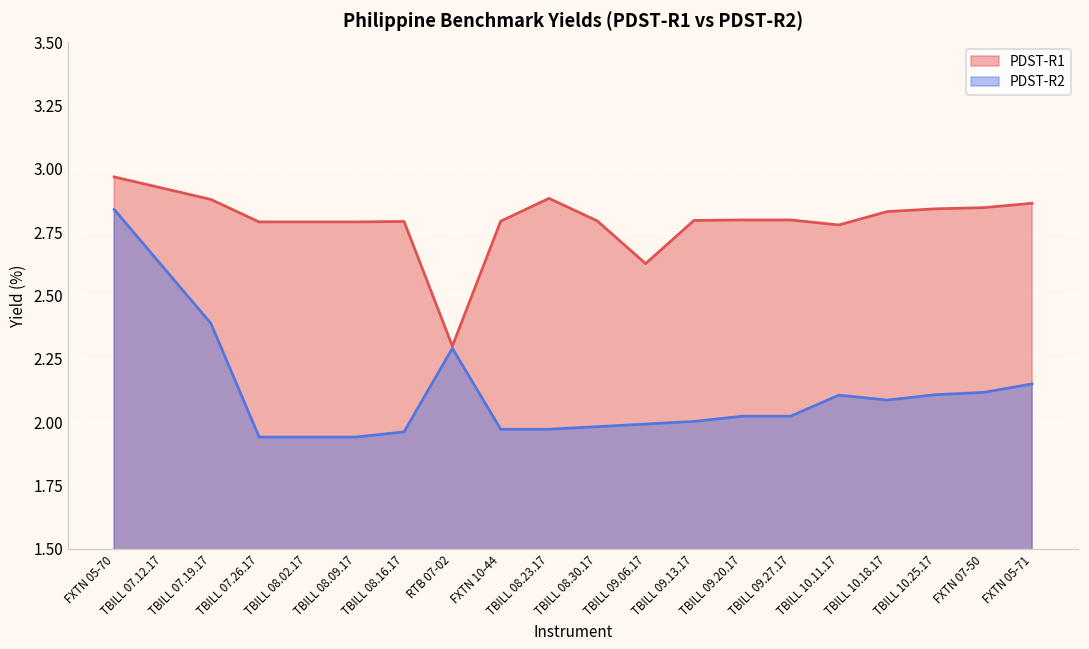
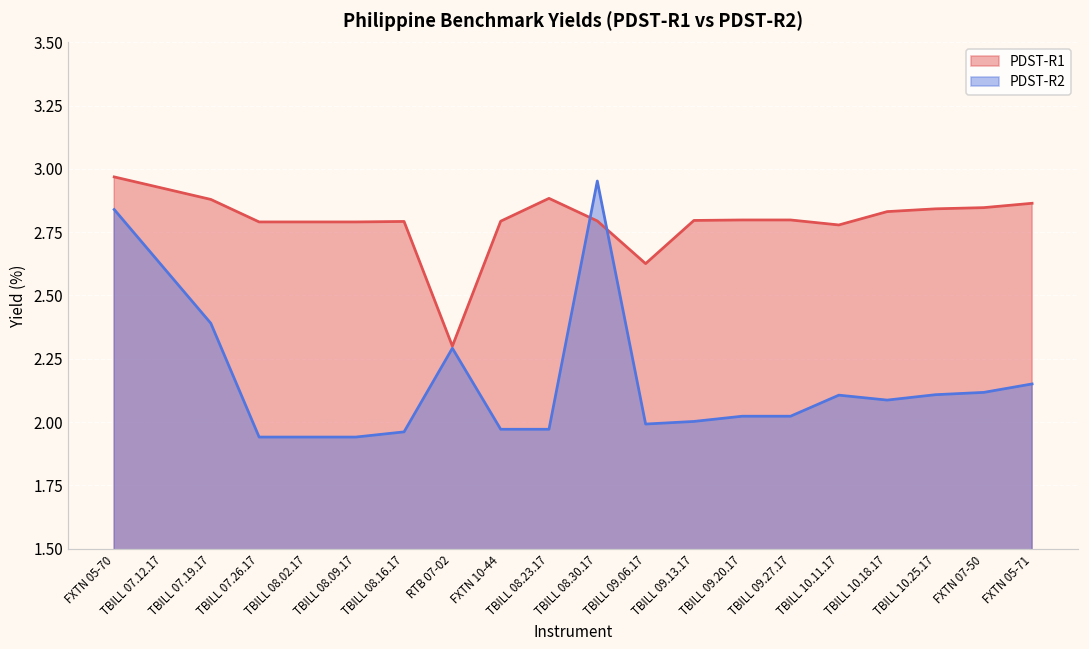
  {
    "PDST-R1": {
      "FXTN 05-70": 2.97,
      "TBILL 07.12.17": 2.92,
      "TBILL 07.19.17": 2.88,
      "TBILL 07.26.17": 2.79,
      "TBILL 08.02.17": 2.79,
      "TBILL 08.09.17": 2.79,
      "TBILL 08.16.17": 2.79,
      "FXTN 10-44": 2.79,
      "TBILL 08.23.17": 2.88,
      "TBILL 08.30.17": 2.79,
      "TBILL 09.06.17": 2.63,
      "TBILL 09.13.17": 2.80,
      "TBILL 09.20.17": 2.80,
      "TBILL 09.27.17": 2.80,
      "TBILL 10.11.17": 2.78,
      "TBILL 10.18.17": 2.83,
      "TBILL 10.25.17": 2.84,
      "FXTN 07-50": 2.85,
      "FXTN 05-71": 2.86
    },
    "PDST-R2": {
      "FXTN 05-70": 2.84,
      "TBILL 07.12.17": 2.61,
      "TBILL 07.19.17": 2.39,
      "TBILL 07.26.17": 1.94,
      "TBILL 08.02.17": 1.94,
      "TBILL 08.09.17": 1.94,
      "TBILL 08.16.17": 1.96,
      "FXTN 10-44": 1.97,
      "TBILL 08.23.17": 1.97,
-     "TBILL 08.30.17": 1.98,
+     "TBILL 08.30.17": 2.95,
      "TBILL 09.06.17": 1.99,
      "TBILL 09.13.17": 2.00,
      "TBILL 09.20.17": 2.02,
      "TBILL 09.27.17": 2.02,
      "TBILL 10.11.17": 2.11,
      "TBILL 10.18.17": 2.09,
      "TBILL 10.25.17": 2.11,
      "FXTN 07-50": 2.12,
      "FXTN 05-71": 2.15
    }
  }
